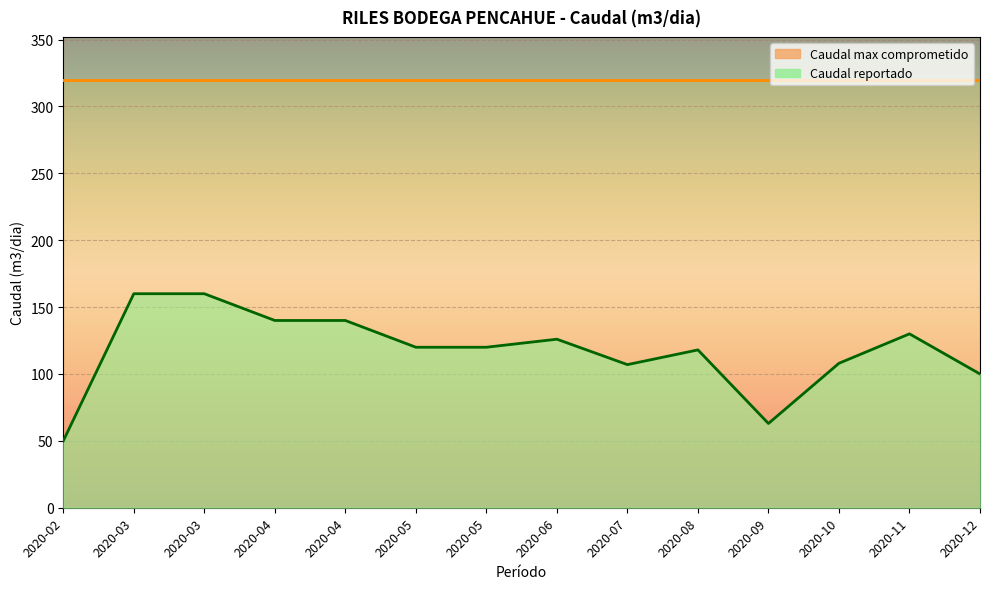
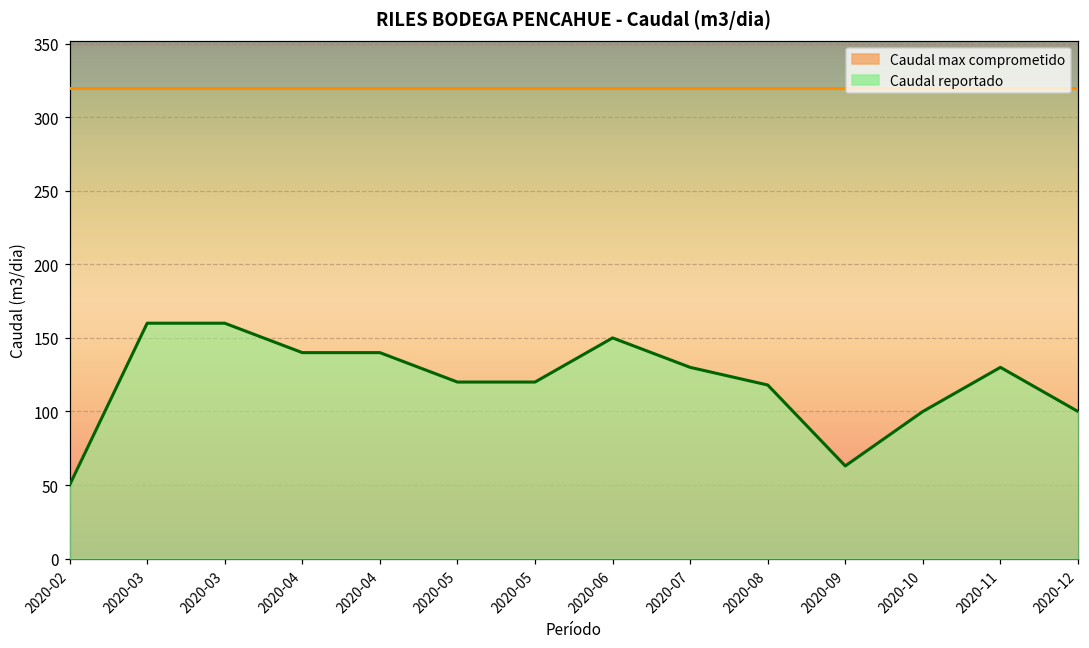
  {
    "Caudal reportado": {
      "2020-02": 50,
-     "2020-06": 126,
-     "2020-07": 107,
+     "2020-06": 150,
+     "2020-07": 130,
      "2020-08": 118,
      "2020-09": 63,
-     "2020-10": 108,
+     "2020-10": 100,
      "2020-11": 130,
      "2020-12": 100
    }
  }
